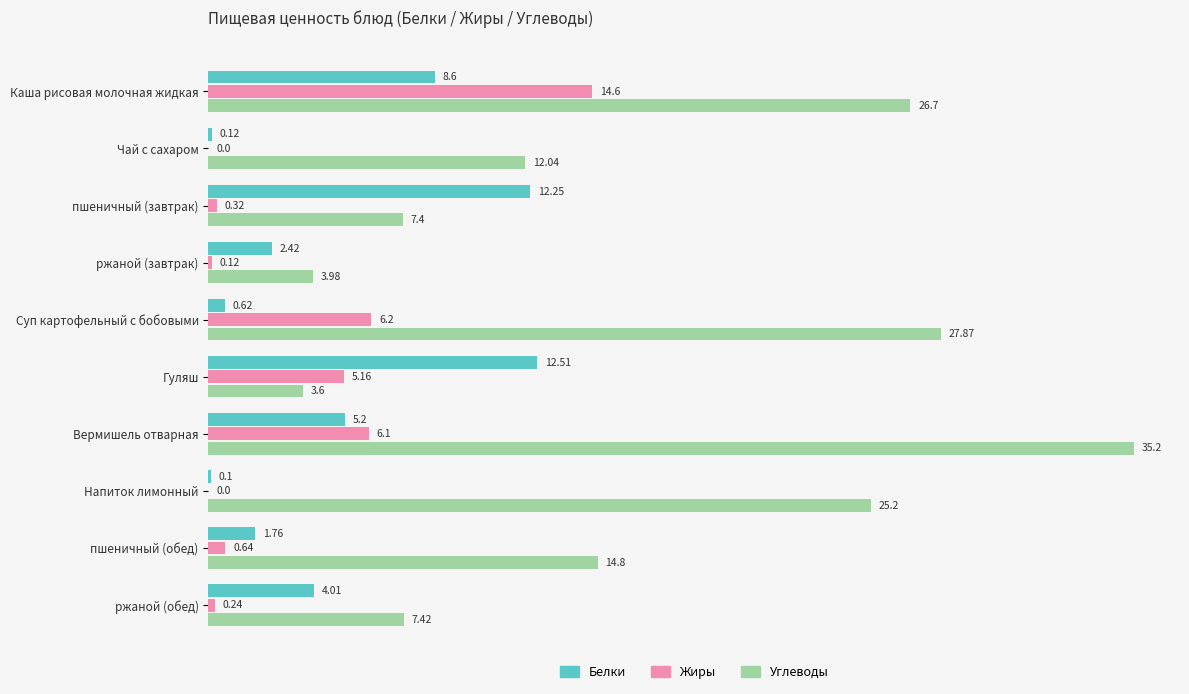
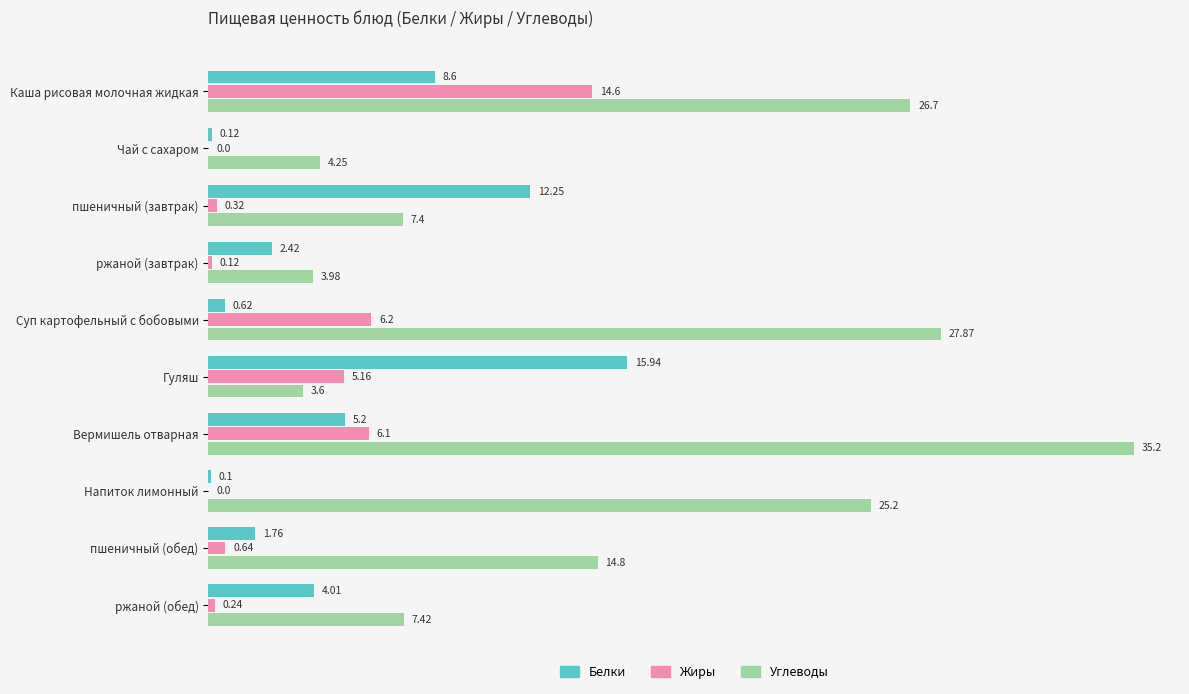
  {
    "Белки": {
      "Каша рисовая молочная жидкая": 8.6,
      "Чай с сахаром": 0.12,
      "пшеничный (завтрак)": 12.25,
      "ржаной (завтрак)": 2.42,
      "Суп картофельный с бобовыми": 0.62,
-     "Гуляш": 12.51,
+     "Гуляш": 15.94,
      "Вермишель отварная": 5.2,
      "Напиток лимонный": 0.1,
      "пшеничный (обед)": 1.76,
      "ржаной (обед)": 4.01
    },
    "Жиры": {
      "Каша рисовая молочная жидкая": 14.6,
      "Чай с сахаром": 0.0,
      "пшеничный (завтрак)": 0.32,
      "ржаной (завтрак)": 0.12,
      "Суп картофельный с бобовыми": 6.2,
      "Гуляш": 5.16,
      "Вермишель отварная": 6.1,
      "Напиток лимонный": 0.0,
      "пшеничный (обед)": 0.64,
      "ржаной (обед)": 0.24
    },
    "Углеводы": {
      "Каша рисовая молочная жидкая": 26.7,
-     "Чай с сахаром": 12.04,
+     "Чай с сахаром": 4.25,
      "пшеничный (завтрак)": 7.4,
      "ржаной (завтрак)": 3.98,
      "Суп картофельный с бобовыми": 27.87,
      "Гуляш": 3.6,
      "Вермишель отварная": 35.2,
      "Напиток лимонный": 25.2,
      "пшеничный (обед)": 14.8,
      "ржаной (обед)": 7.42
    }
  }
